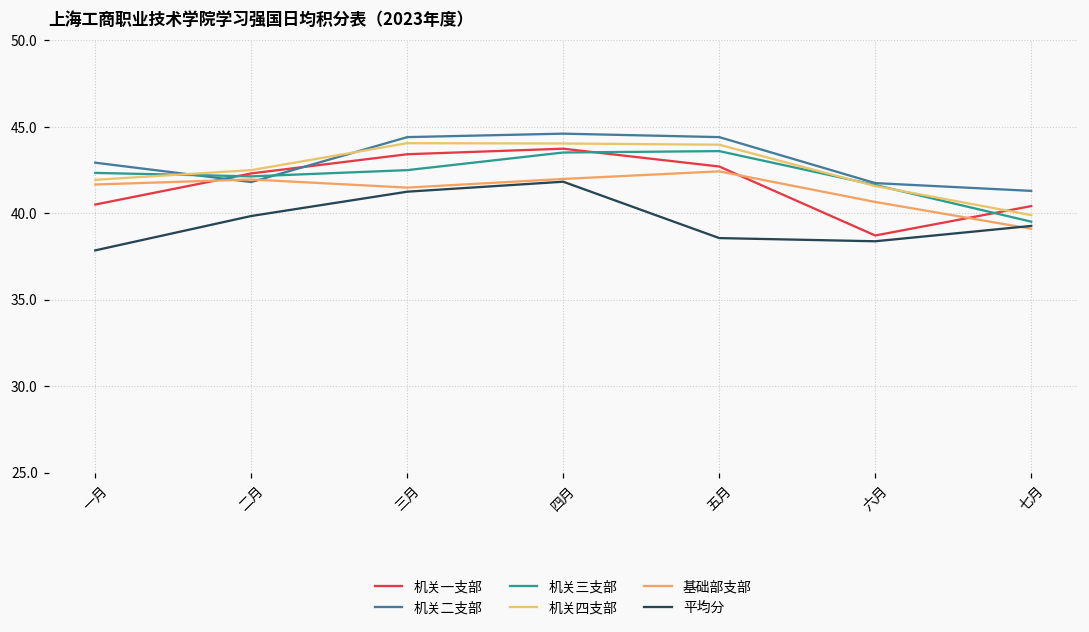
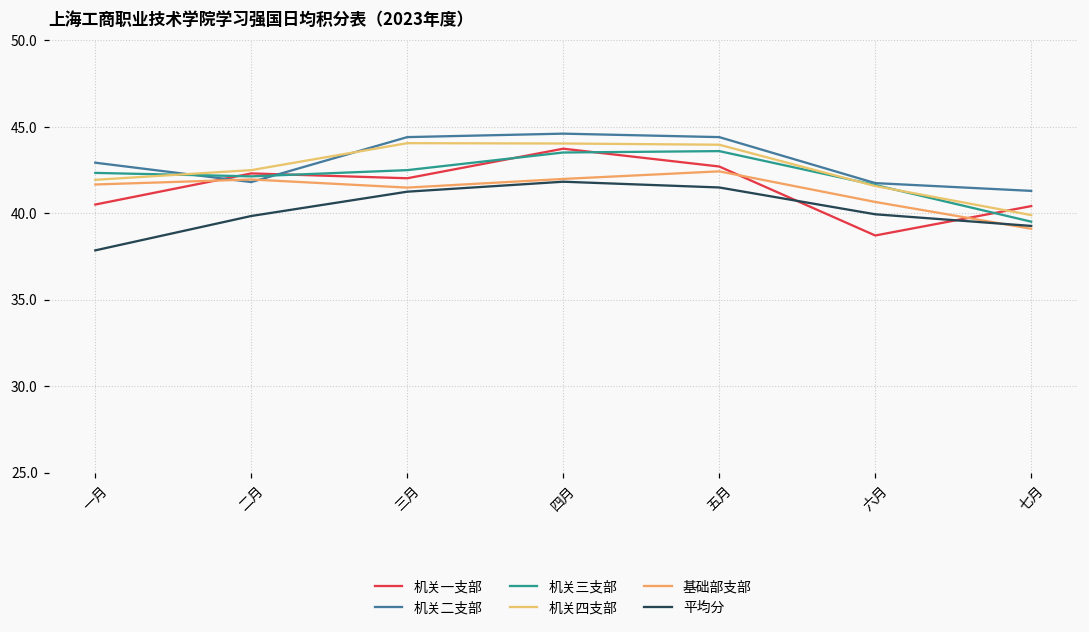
  {
    "机关一支部": {
      "一月": 40.5,
      "二月": 42.3,
-     "三月": 43.4,
+     "三月": 42.0,
      "四月": 43.7,
      "五月": 42.7,
      "六月": 38.7,
      "七月": 40.4
    },
    "平均分": {
      "一月": 37.9,
      "二月": 39.8,
      "三月": 41.2,
-     "五月": 38.6,
-     "六月": 38.4
+     "五月": 41.5,
+     "六月": 39.9
    }
  }
